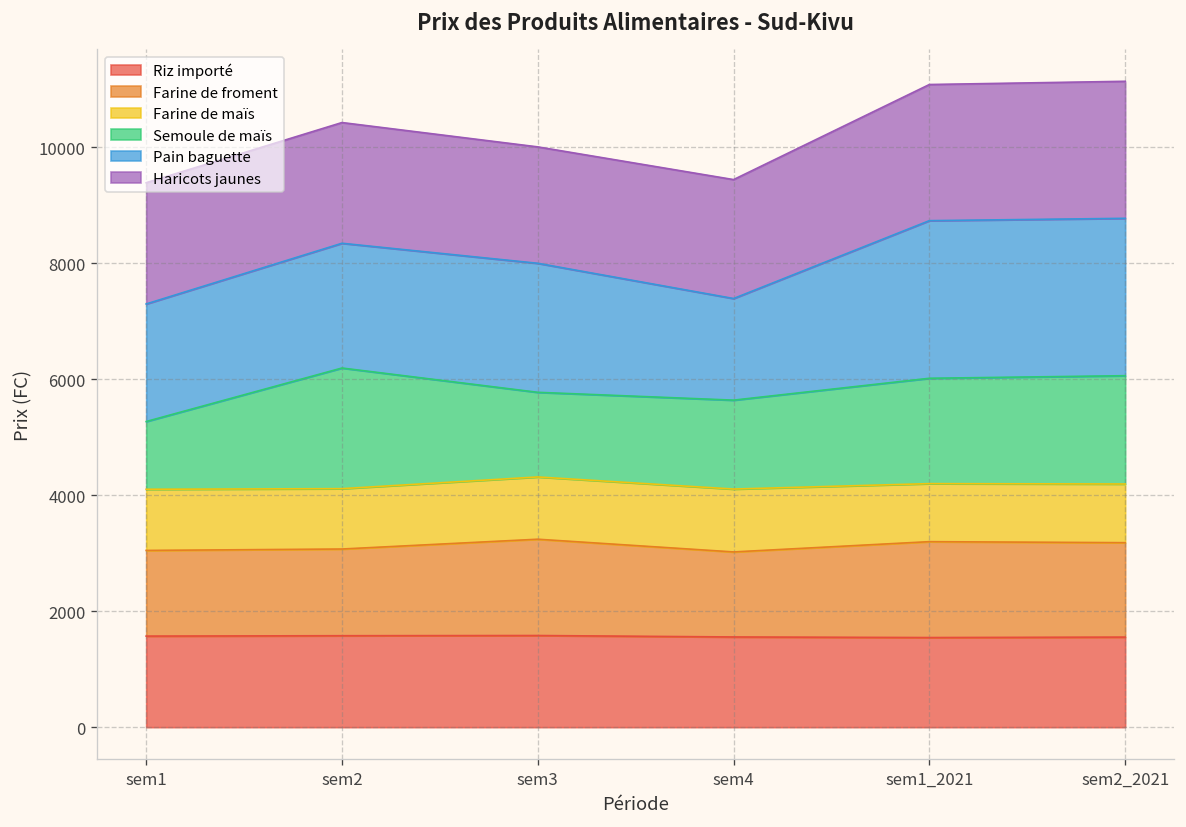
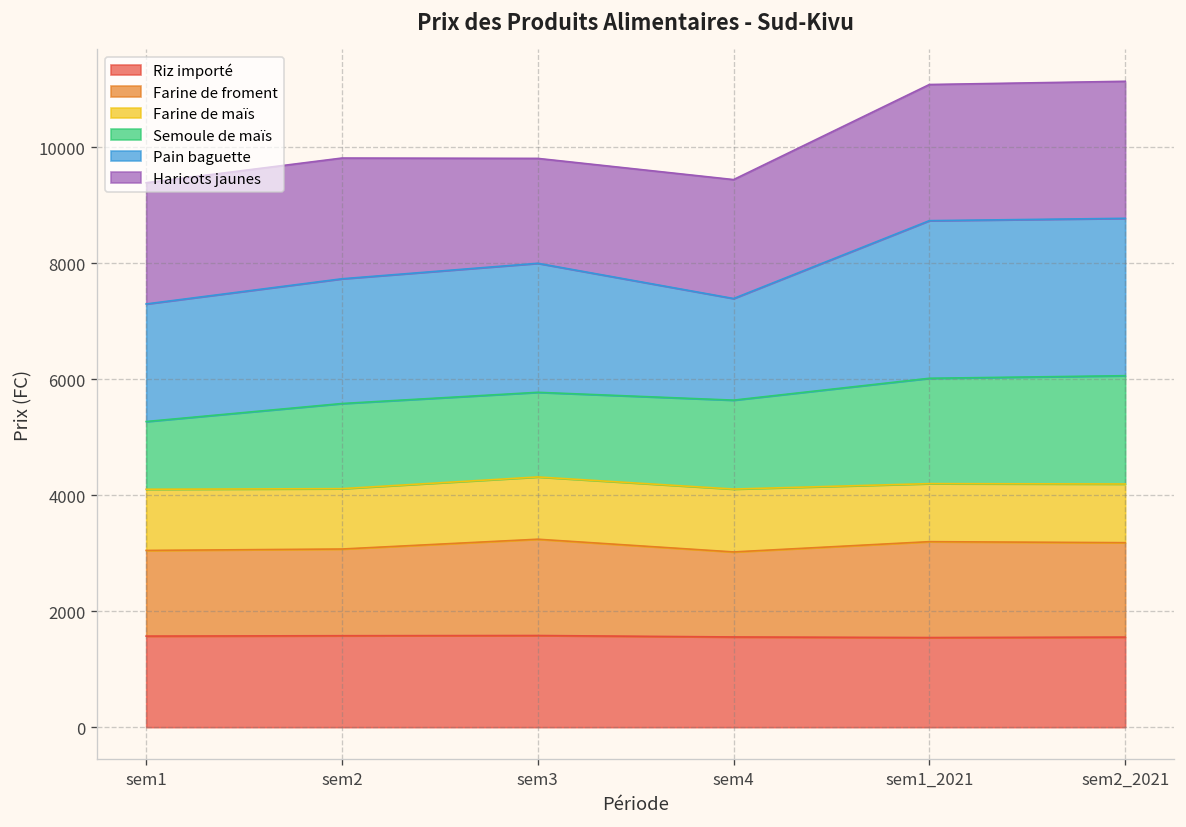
  {
    "Farine de maïs": {
      "sem1": 1100,
      "sem2": 1000,
      "sem3": 1100,
      "sem4": 1100,
      "sem1_2021": 1000,
      "sem2_2021": 1000
    },
    "Semoule de maïs": {
      "sem1": 1200,
-     "sem2": 2100,
+     "sem2": 1500,
      "sem3": 1500,
      "sem4": 1500,
      "sem1_2021": 1800,
      "sem2_2021": 1900
    },
    "Pain baguette": {
      "sem1": 2000,
      "sem2": 2200,
      "sem3": 2200,
      "sem4": 1800,
      "sem1_2021": 2700,
      "sem2_2021": 2700
    },
    "Haricots jaunes": {
      "sem2": 2100,
-     "sem3": 2000,
+     "sem3": 1800,
      "sem4": 2100,
      "sem1_2021": 2300,
      "sem2_2021": 2400
    }
  }
